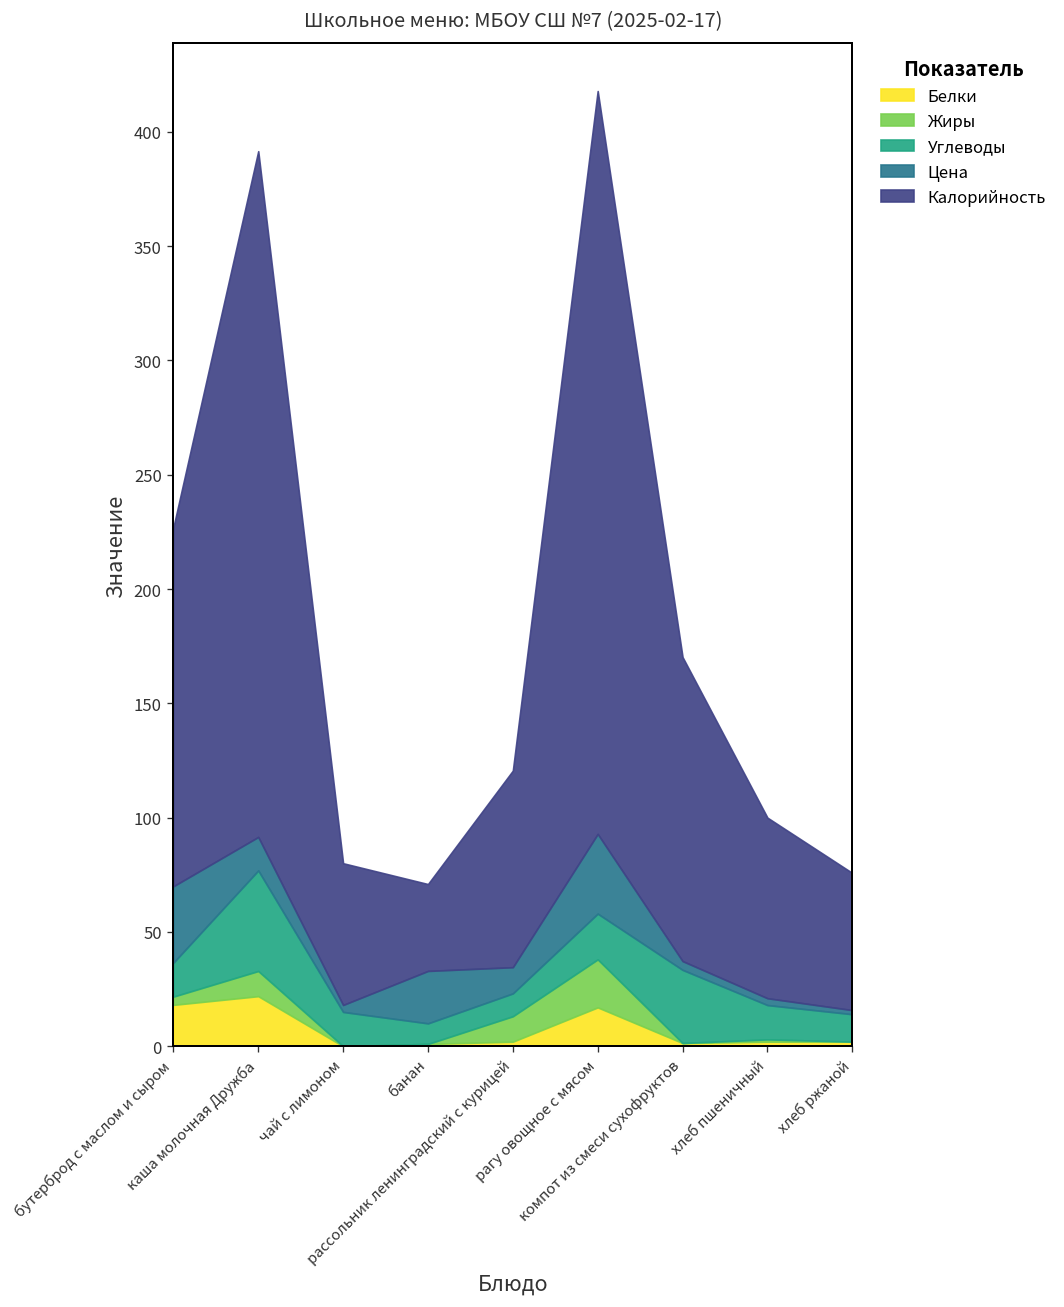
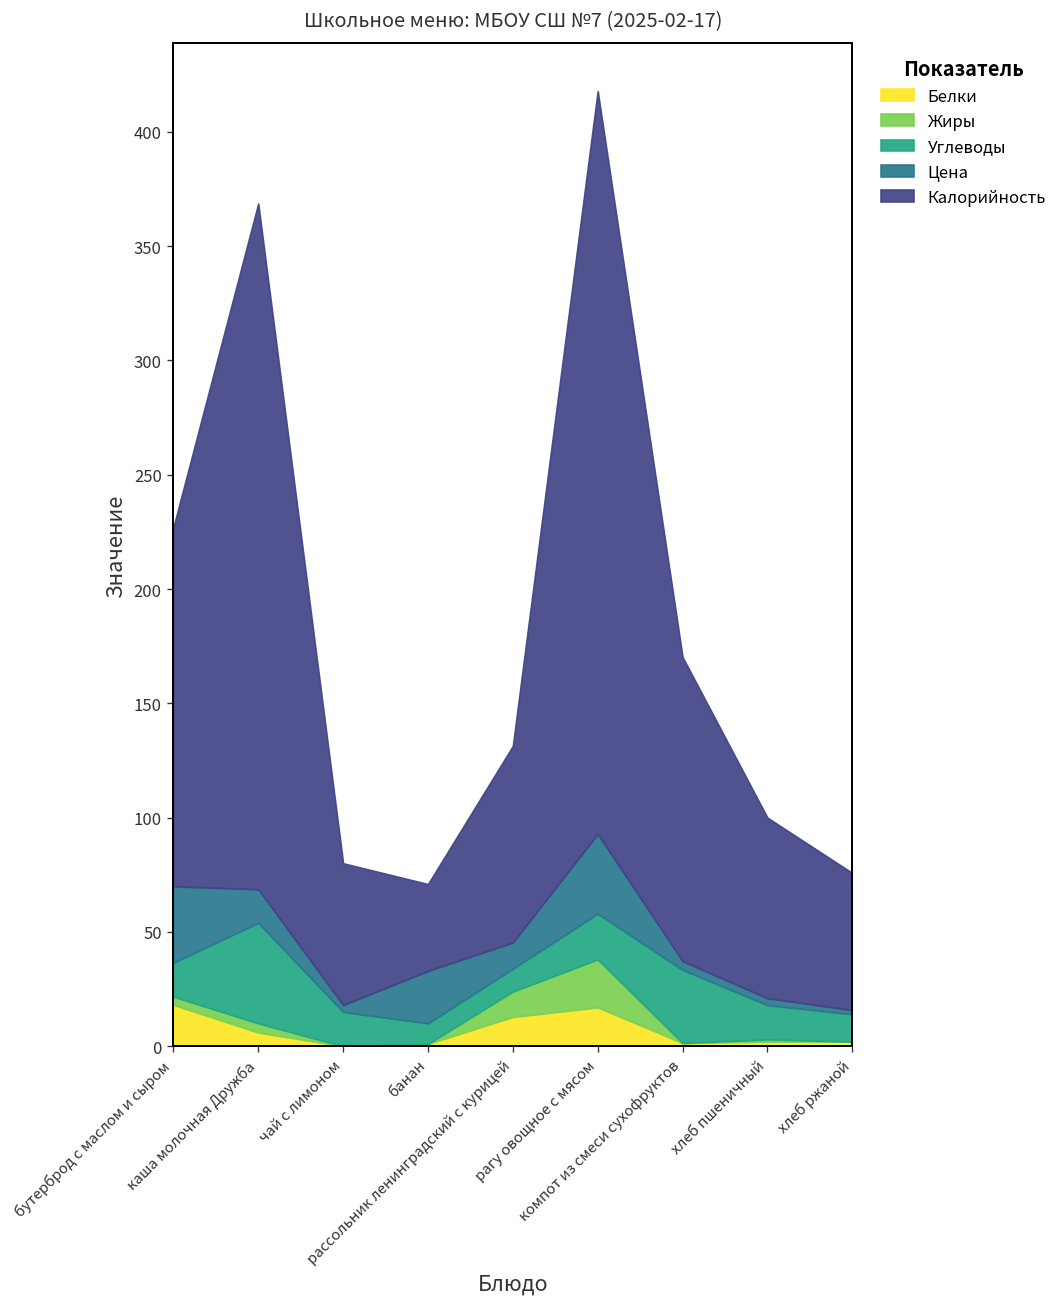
  {
    "Белки": {
      "бутерброд с маслом и сыром": 18,
-     "каша молочная Дружба": 22,
-     "рассольник ленинградский с курицей": 2,
+     "каша молочная Дружба": 6,
+     "рассольник ленинградский с курицей": 13,
      "рагу овощное с мясом": 17
    },
    "Жиры": {
      "бутерброд с маслом и сыром": 4,
-     "каша молочная Дружба": 11,
+     "каша молочная Дружба": 4,
      "рассольник ленинградский с курицей": 11,
      "рагу овощное с мясом": 21
    }
  }
